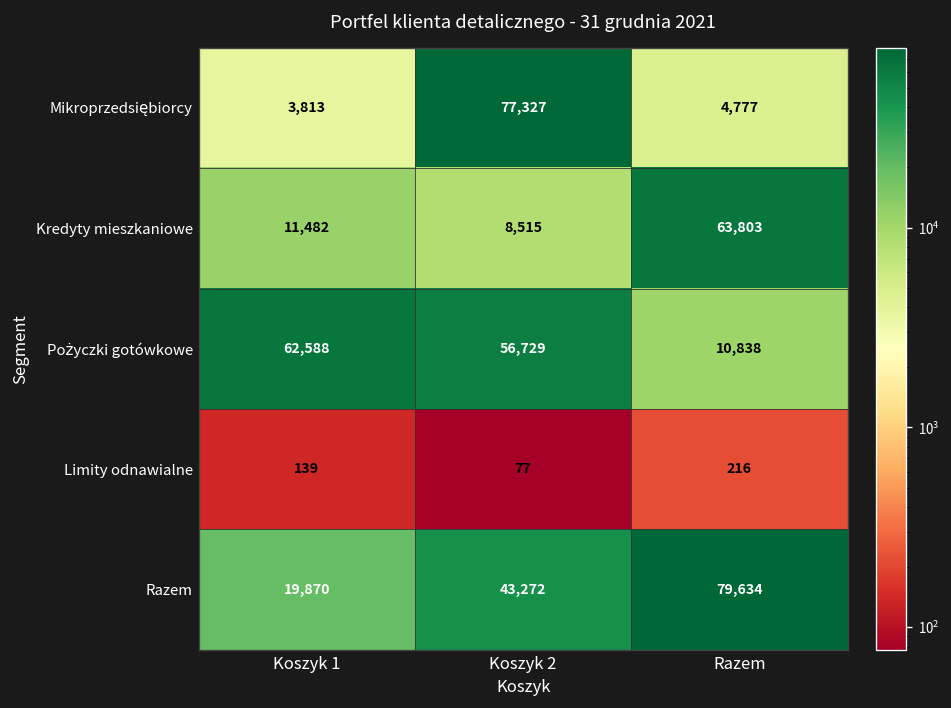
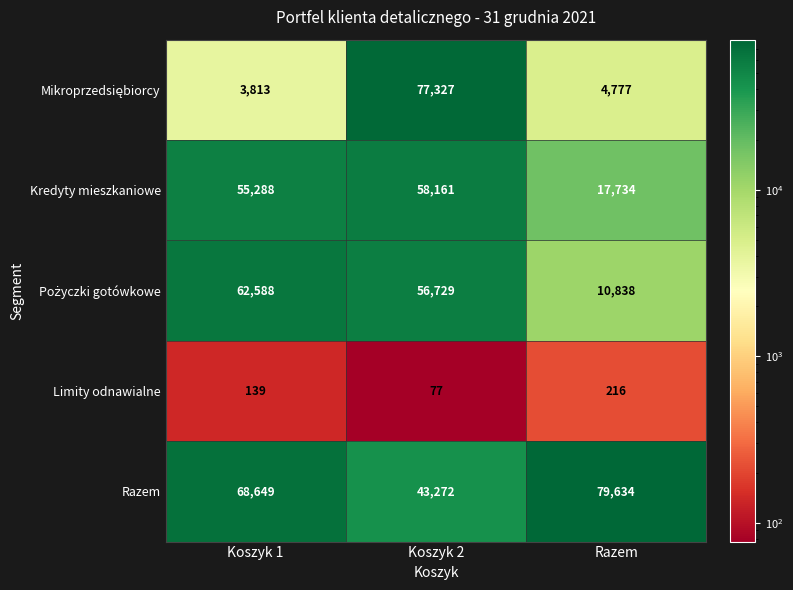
  {
    "Mikroprzedsiębiorcy": {
      "Koszyk 1": "3,813",
      "Koszyk 2": "77,327",
      "Razem": "4,777"
    },
    "Kredyty mieszkaniowe": {
-     "Koszyk 1": "11,482",
-     "Koszyk 2": "8,515",
-     "Razem": "63,803"
+     "Koszyk 1": "55,288",
+     "Koszyk 2": "58,161",
+     "Razem": "17,734"
    },
    "Pożyczki gotówkowe": {
      "Koszyk 1": "62,588",
      "Koszyk 2": "56,729",
      "Razem": "10,838"
    },
    "Limity odnawialne": {
      "Koszyk 1": "139",
      "Koszyk 2": "77",
      "Razem": "216"
    },
    "Razem": {
-     "Koszyk 1": "19,870",
+     "Koszyk 1": "68,649",
      "Koszyk 2": "43,272",
      "Razem": "79,634"
    }
  }
